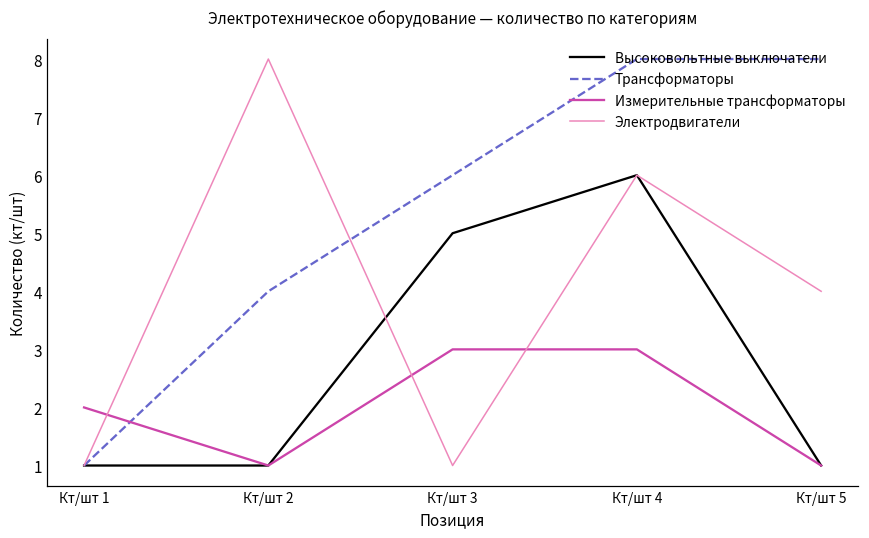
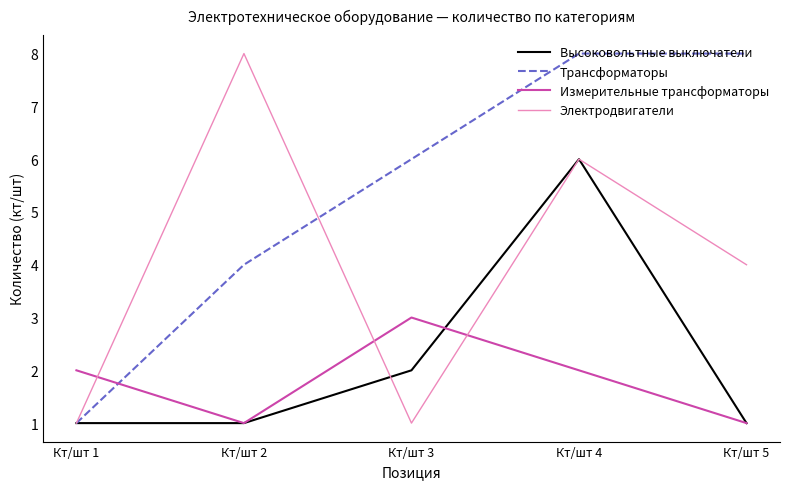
  {
    "Высоковольтные выключатели": {
-     "Кт/шт 3": 5
+     "Кт/шт 3": 2
    },
    "Трансформаторы": {
      "Кт/шт 2": 4,
      "Кт/шт 3": 6,
      "Кт/шт 4": 8,
      "Кт/шт 5": 8
    },
    "Измерительные трансформаторы": {
      "Кт/шт 1": 2,
      "Кт/шт 3": 3,
-     "Кт/шт 4": 3
+     "Кт/шт 4": 2
    },
    "Электродвигатели": {
      "Кт/шт 2": 8,
      "Кт/шт 3": 1,
      "Кт/шт 5": 4
    }
  }
